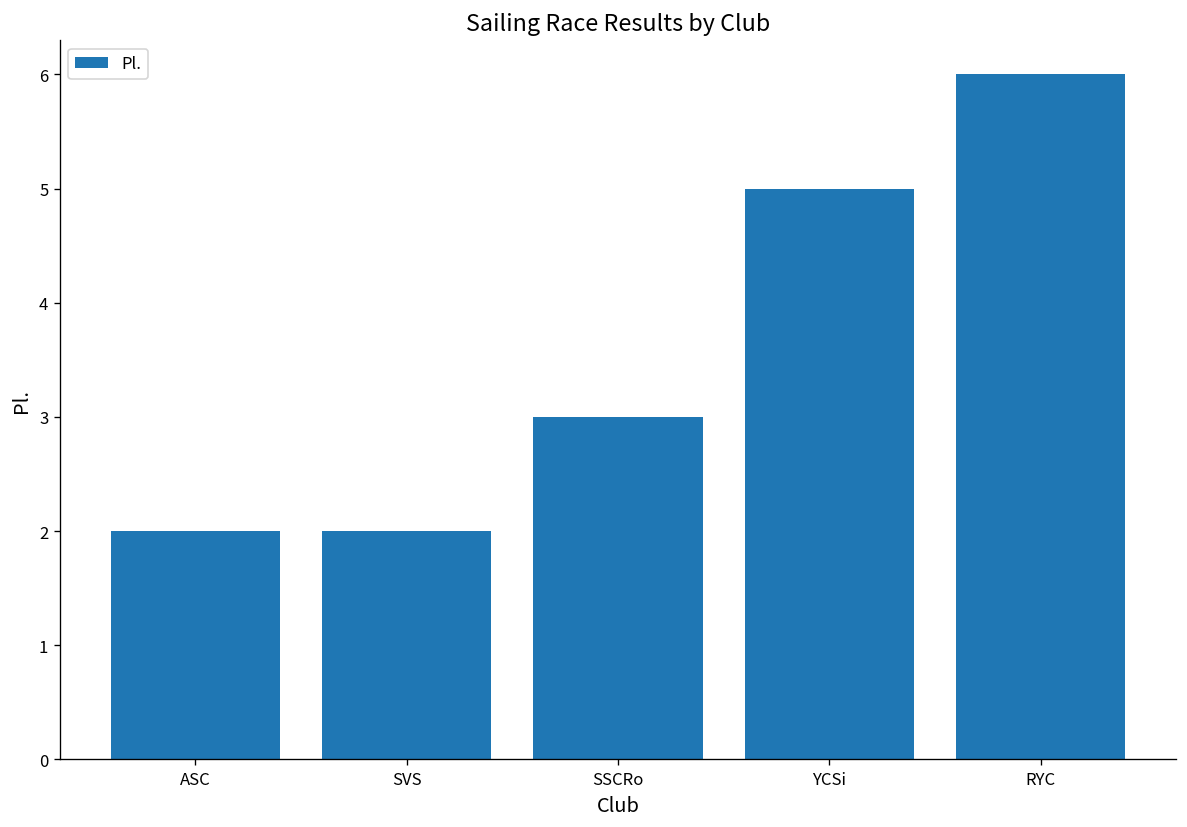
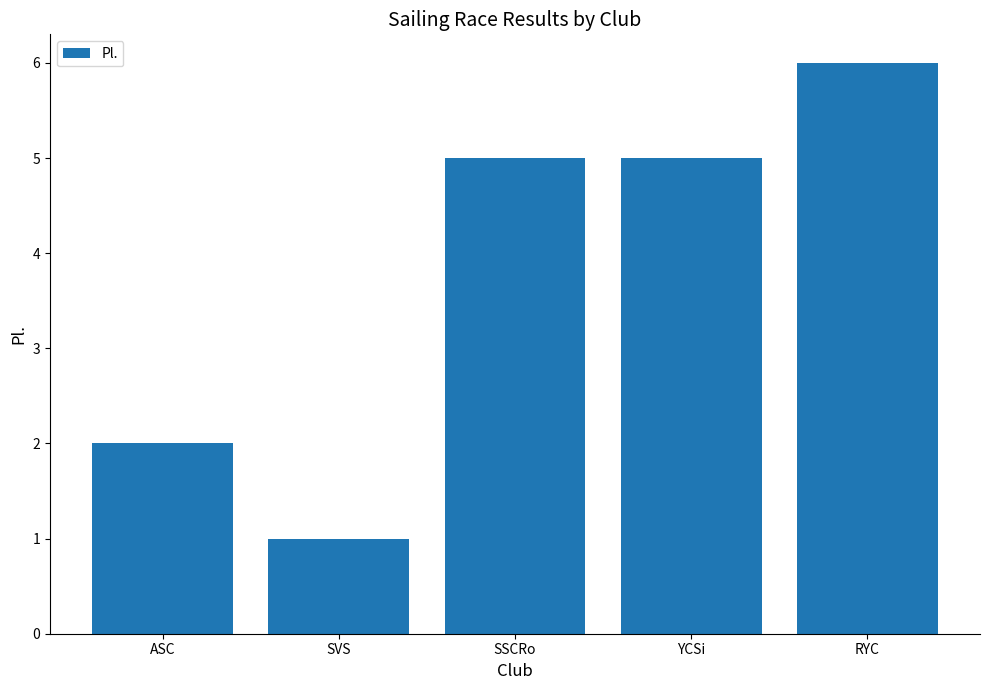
  {
    "ASC": 2,
-   "SVS": 2,
-   "SSCRo": 3,
+   "SVS": 1,
+   "SSCRo": 5,
    "YCSi": 5,
    "RYC": 6
  }
